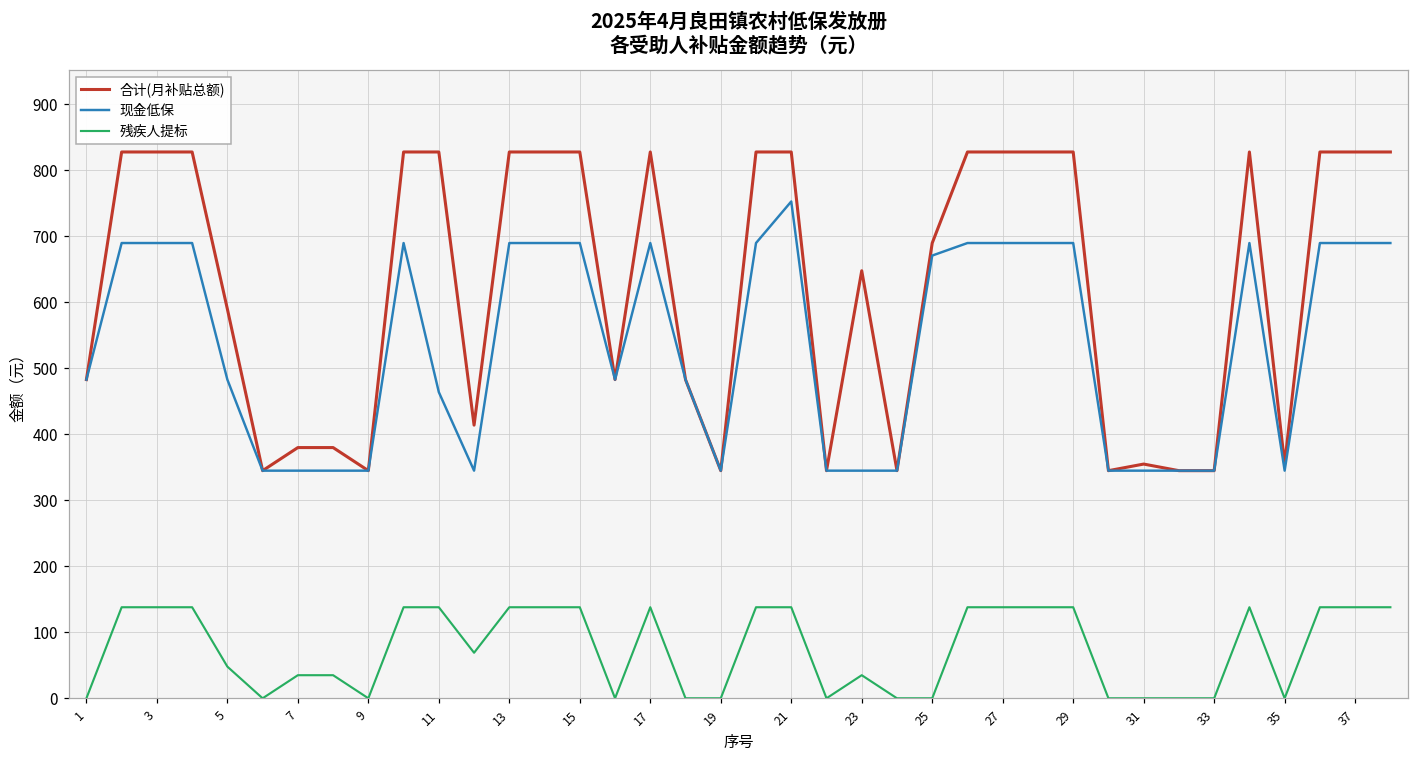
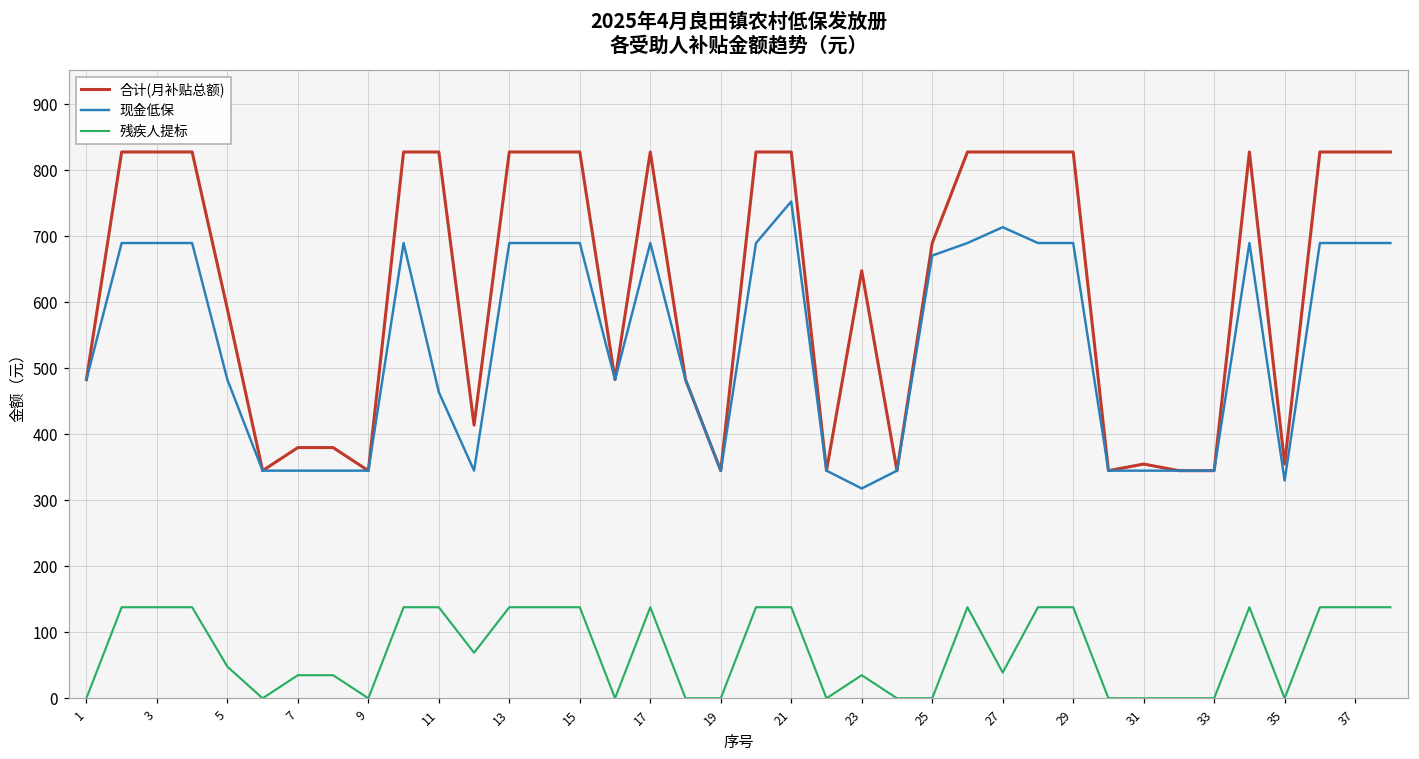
  {
    "合计(月补贴总额)": {
      "3": 830,
      "5": 590,
      "7": 380,
      "11": 830,
      "13": 830,
      "15": 830,
      "17": 830,
      "21": 830,
      "23": 650,
      "25": 690,
      "27": 830,
      "29": 830,
      "31": 360,
      "35": 360,
      "37": 830
    },
    "现金低保": {
      "3": 690,
      "5": 480,
      "7": 350,
      "11": 460,
      "13": 690,
      "15": 690,
      "17": 690,
      "21": 750,
-     "23": 350,
+     "23": 320,
      "25": 670,
-     "27": 690,
+     "27": 710,
      "29": 690,
      "31": 350,
-     "35": 350,
+     "35": 330,
      "37": 690
    },
    "残疾人提标": {
      "1": 0,
      "3": 140,
      "5": 50,
      "7": 40,
      "9": 0,
      "11": 140,
      "13": 140,
      "15": 140,
      "17": 140,
      "19": 0,
      "21": 140,
      "23": 40,
      "25": 0,
-     "27": 140,
+     "27": 40,
      "29": 140,
      "31": 0,
      "33": 0,
      "35": 0,
      "37": 140
    }
  }
